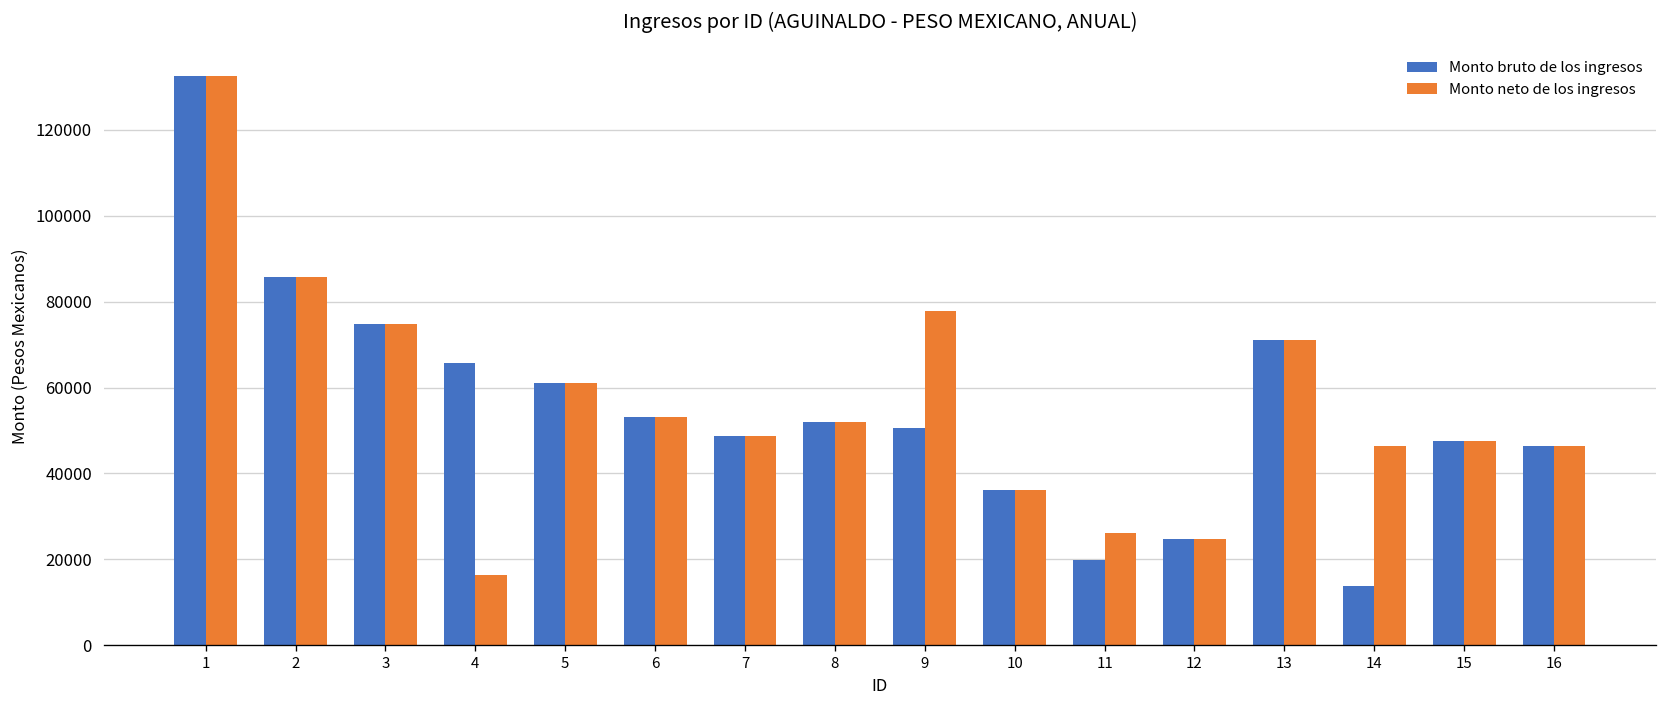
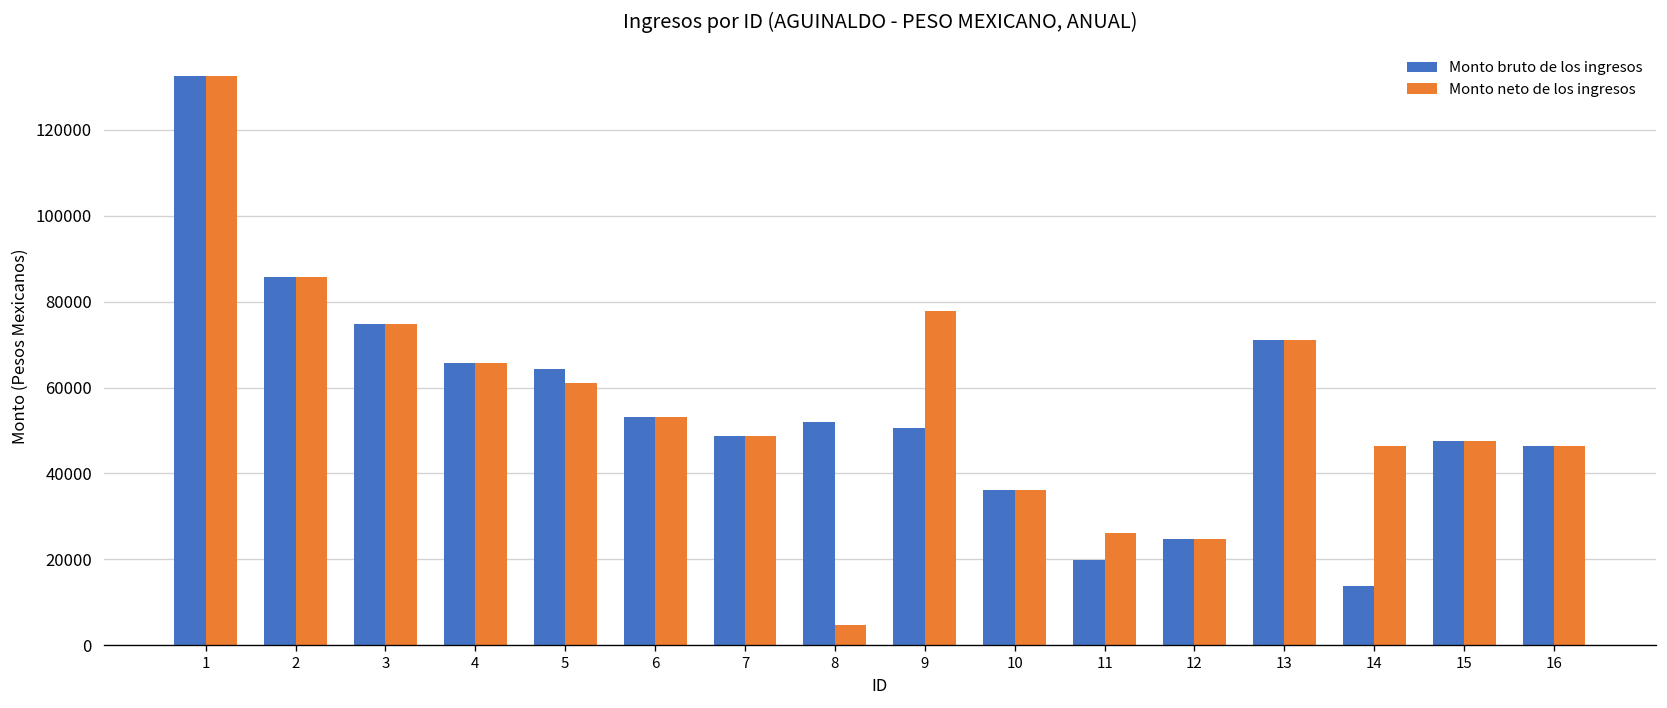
  {
    "Monto bruto de los ingresos": {
      "1": 132000,
      "2": 86000,
      "3": 75000,
      "4": 66000,
-     "5": 61000,
+     "5": 64000,
      "6": 53000,
      "7": 49000,
      "8": 52000,
      "9": 51000,
      "10": 36000,
      "11": 20000,
      "12": 25000,
      "13": 71000,
      "14": 14000,
      "15": 48000,
      "16": 46000
    },
    "Monto neto de los ingresos": {
      "1": 132000,
      "2": 86000,
      "3": 75000,
-     "4": 16000,
+     "4": 66000,
      "5": 61000,
      "6": 53000,
      "7": 49000,
-     "8": 52000,
+     "8": 5000,
      "9": 78000,
      "10": 36000,
      "11": 26000,
      "12": 25000,
      "13": 71000,
      "14": 46000,
      "15": 48000,
      "16": 46000
    }
  }
